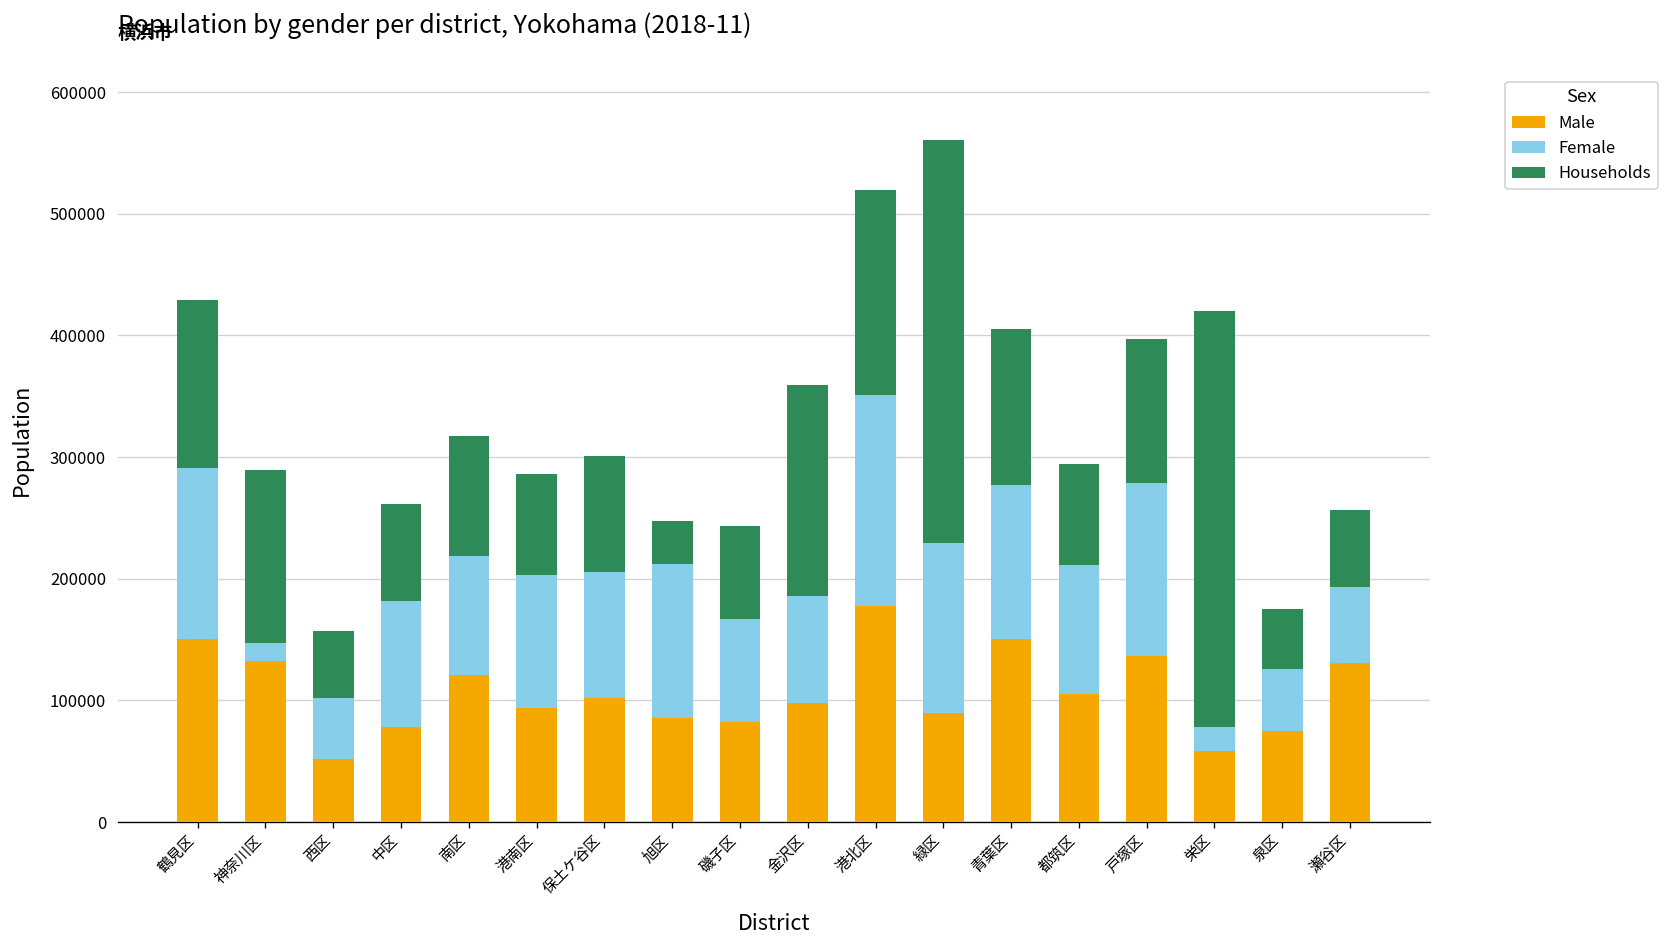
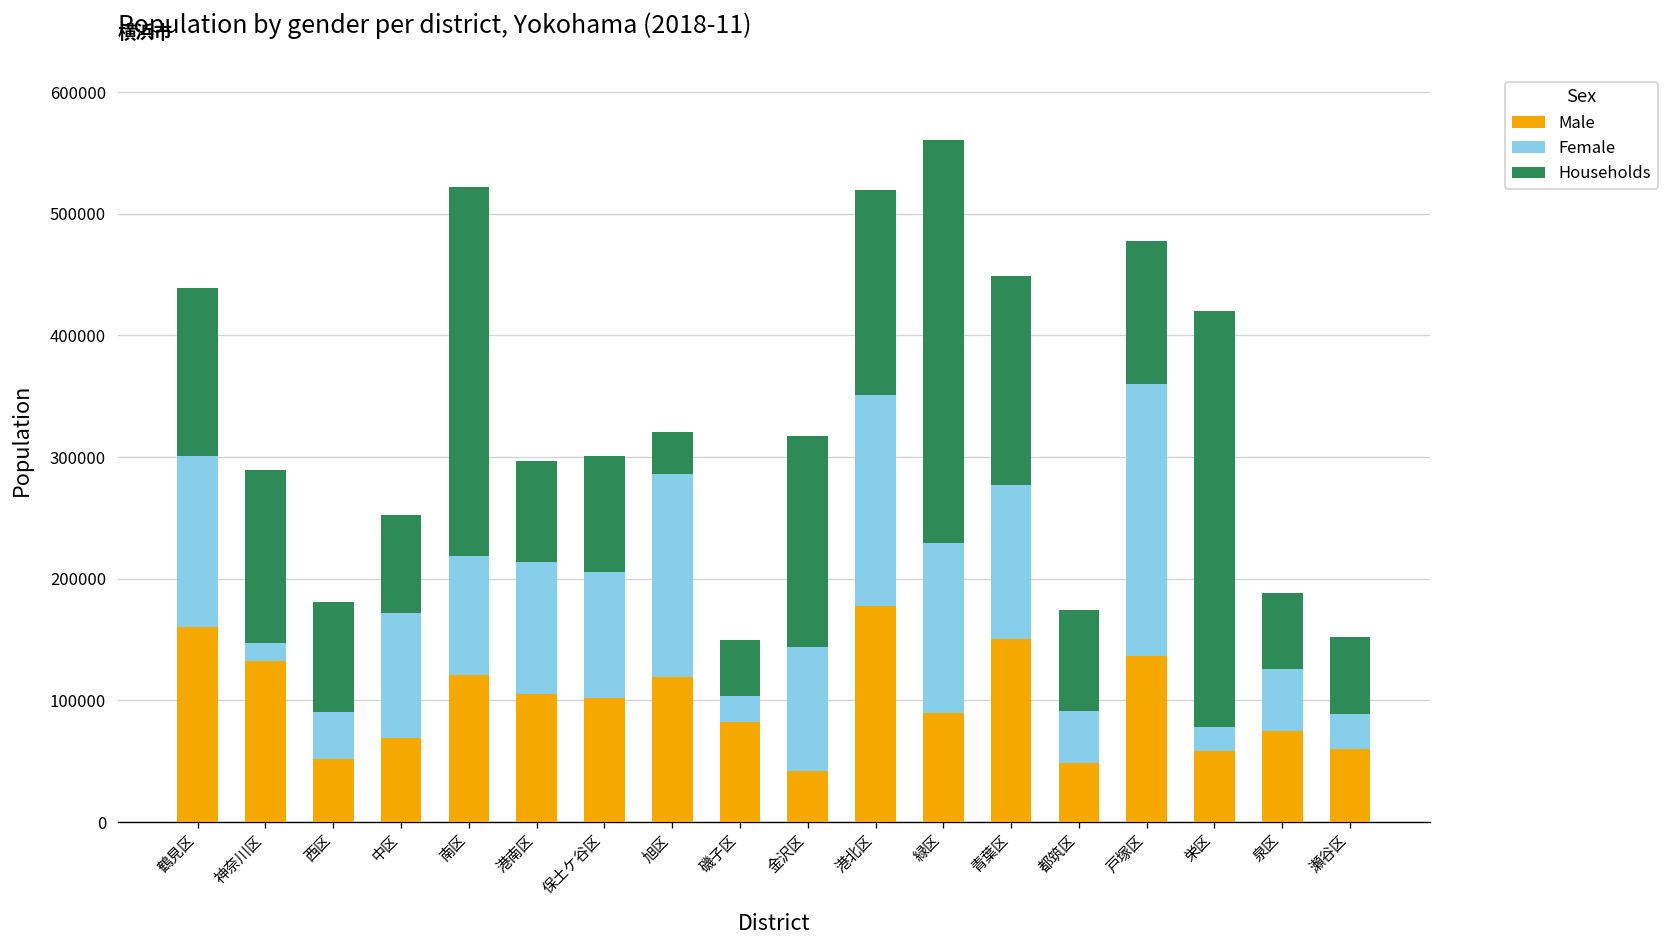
  {
    "Male": {
-     "鶴見区": 150000,
+     "鶴見区": 161000,
      "神奈川区": 132000,
      "西区": 52000,
-     "中区": 78000,
+     "中区": 69000,
      "南区": 121000,
-     "港南区": 94000,
+     "港南区": 105000,
      "保土ケ谷区": 102000,
-     "旭区": 86000,
+     "旭区": 119000,
      "磯子区": 82000,
-     "金沢区": 98000,
+     "金沢区": 42000,
      "港北区": 178000,
      "緑区": 89000,
      "青葉区": 151000,
-     "都筑区": 105000,
+     "都筑区": 48000,
      "戸塚区": 137000,
      "栄区": 59000,
      "泉区": 74000,
-     "瀬谷区": 130000
+     "瀬谷区": 60000
    },
    "Female": {
      "鶴見区": 141000,
      "神奈川区": 15000,
-     "西区": 51000,
+     "西区": 39000,
      "中区": 103000,
      "南区": 98000,
      "港南区": 109000,
      "保土ケ谷区": 103000,
-     "旭区": 127000,
-     "磯子区": 85000,
-     "金沢区": 88000,
+     "旭区": 167000,
+     "磯子区": 22000,
+     "金沢区": 102000,
      "港北区": 174000,
      "緑区": 140000,
      "青葉区": 126000,
-     "都筑区": 106000,
-     "戸塚区": 142000,
+     "都筑区": 43000,
+     "戸塚区": 223000,
      "栄区": 19000,
      "泉区": 52000,
-     "瀬谷区": 63000
+     "瀬谷区": 29000
    },
    "Households": {
      "鶴見区": 138000,
      "神奈川区": 143000,
-     "西区": 55000,
+     "西区": 90000,
      "中区": 80000,
-     "南区": 99000,
+     "南区": 303000,
      "港南区": 83000,
      "保土ケ谷区": 95000,
      "旭区": 35000,
-     "磯子区": 76000,
+     "磯子区": 46000,
      "金沢区": 174000,
      "港北区": 169000,
      "緑区": 332000,
-     "青葉区": 128000,
+     "青葉区": 172000,
      "都筑区": 82000,
      "戸塚区": 118000,
      "栄区": 342000,
-     "泉区": 49000,
+     "泉区": 62000,
      "瀬谷区": 63000
    }
  }
